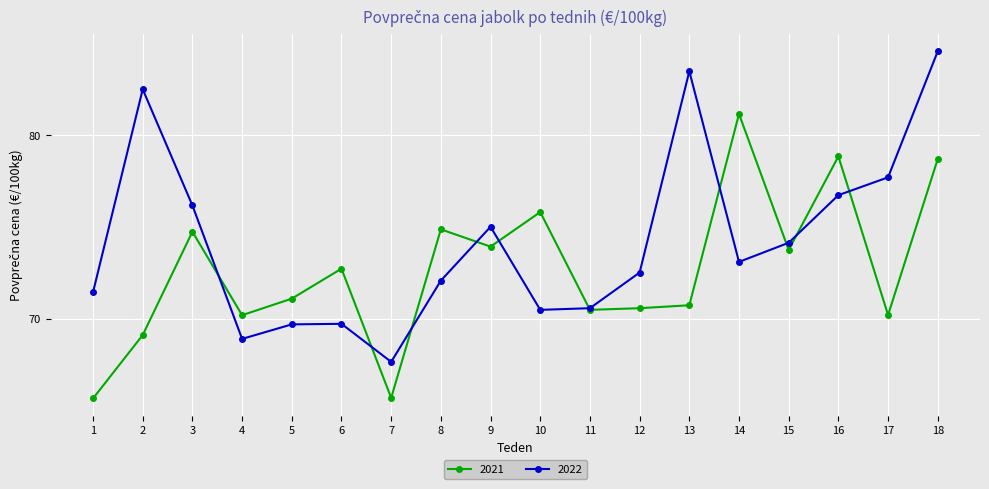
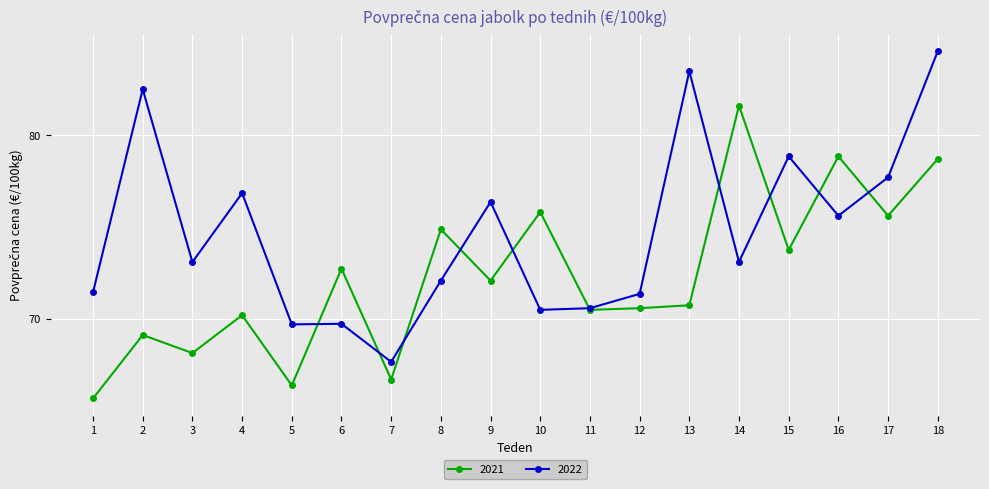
  {
    "2021": {
      "1": 65.7,
      "2": 69.1,
-     "3": 74.7,
+     "3": 68.1,
      "4": 70.2,
-     "5": 71.1,
+     "5": 66.4,
      "6": 72.7,
-     "7": 65.7,
+     "7": 66.7,
      "8": 74.9,
-     "9": 73.9,
+     "9": 72.1,
      "10": 75.8,
      "12": 70.6,
      "13": 70.7,
-     "14": 81.2,
+     "14": 81.6,
      "15": 73.8,
      "16": 78.8,
-     "17": 70.2,
+     "17": 75.6,
      "18": 78.7
    },
    "2022": {
      "1": 71.5,
      "2": 82.5,
-     "3": 76.2,
-     "4": 68.9,
+     "3": 73.1,
+     "4": 76.8,
      "5": 69.7,
      "6": 69.7,
      "7": 67.7,
      "8": 72.1,
-     "9": 75.0,
+     "9": 76.4,
      "10": 70.5,
-     "12": 72.5,
+     "12": 71.4,
      "13": 83.5,
      "14": 73.1,
-     "15": 74.1,
-     "16": 76.7,
+     "15": 78.8,
+     "16": 75.6,
      "17": 77.7,
      "18": 84.6
    }
  }
